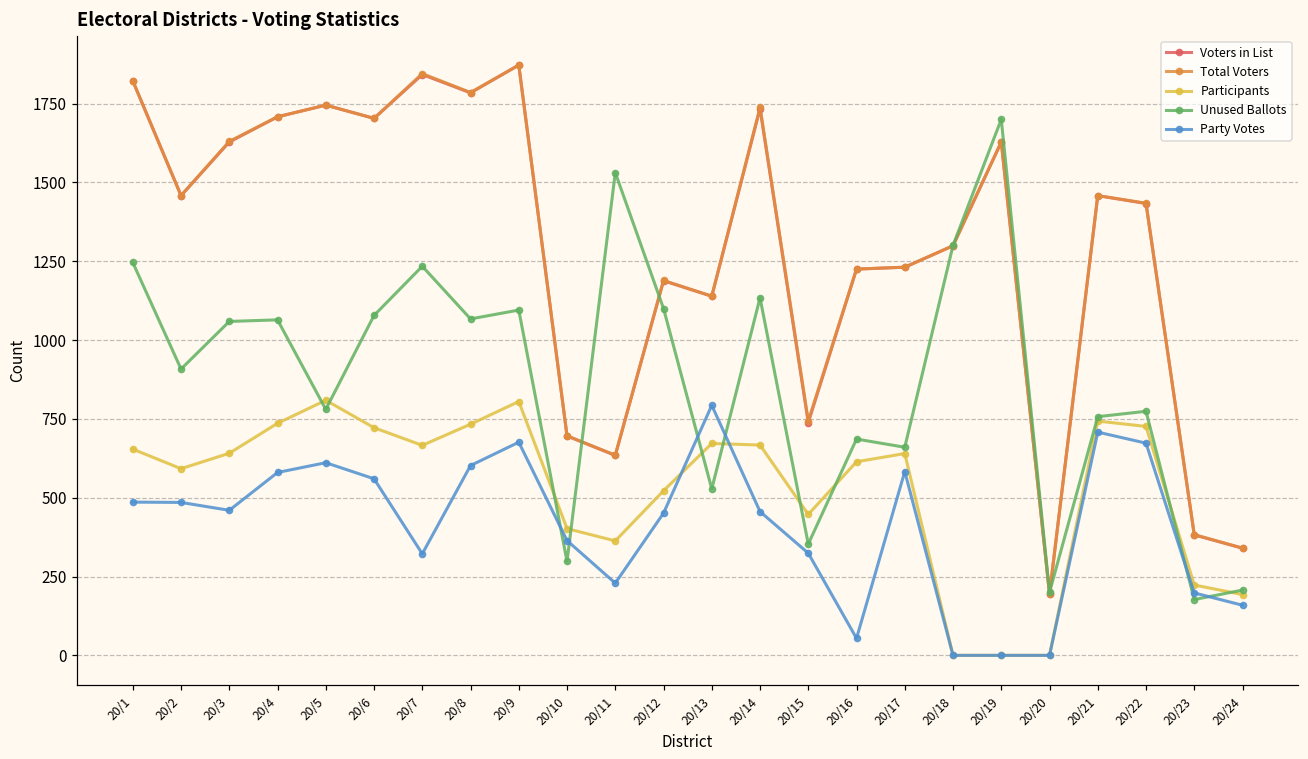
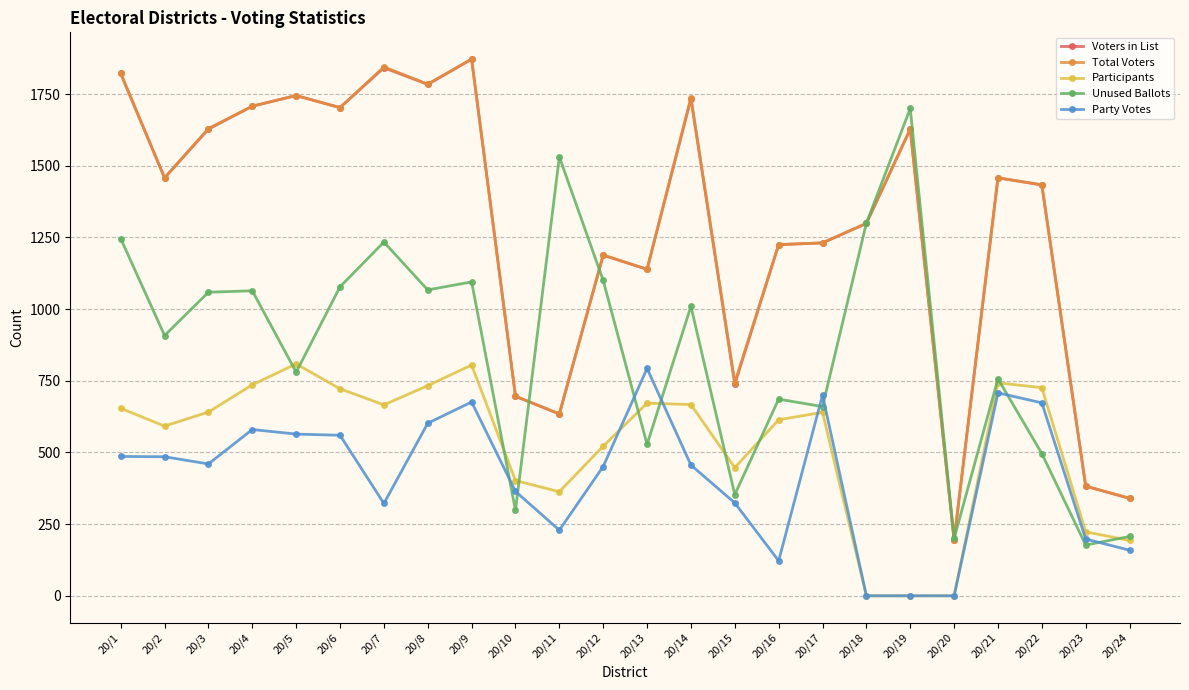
  {
    "Unused Ballots": {
      "20/1": 1250,
      "20/2": 910,
      "20/3": 1060,
      "20/4": 1060,
      "20/5": 780,
      "20/6": 1080,
      "20/7": 1230,
      "20/8": 1070,
      "20/9": 1100,
      "20/10": 300,
      "20/11": 1530,
      "20/12": 1100,
      "20/13": 530,
-     "20/14": 1130,
+     "20/14": 1010,
      "20/15": 350,
      "20/16": 690,
      "20/17": 660,
      "20/19": 1700,
      "20/21": 760,
-     "20/22": 770,
+     "20/22": 500,
      "20/23": 180,
      "20/24": 210
    },
    "Party Votes": {
      "20/1": 490,
      "20/2": 490,
      "20/3": 460,
      "20/4": 580,
-     "20/5": 610,
+     "20/5": 560,
      "20/6": 560,
      "20/7": 320,
      "20/8": 600,
      "20/9": 680,
      "20/10": 360,
      "20/11": 230,
      "20/12": 450,
      "20/13": 790,
      "20/14": 460,
      "20/15": 320,
-     "20/16": 50,
-     "20/17": 580,
+     "20/16": 120,
+     "20/17": 700,
      "20/21": 710,
      "20/22": 670,
      "20/23": 200,
      "20/24": 160
    }
  }
